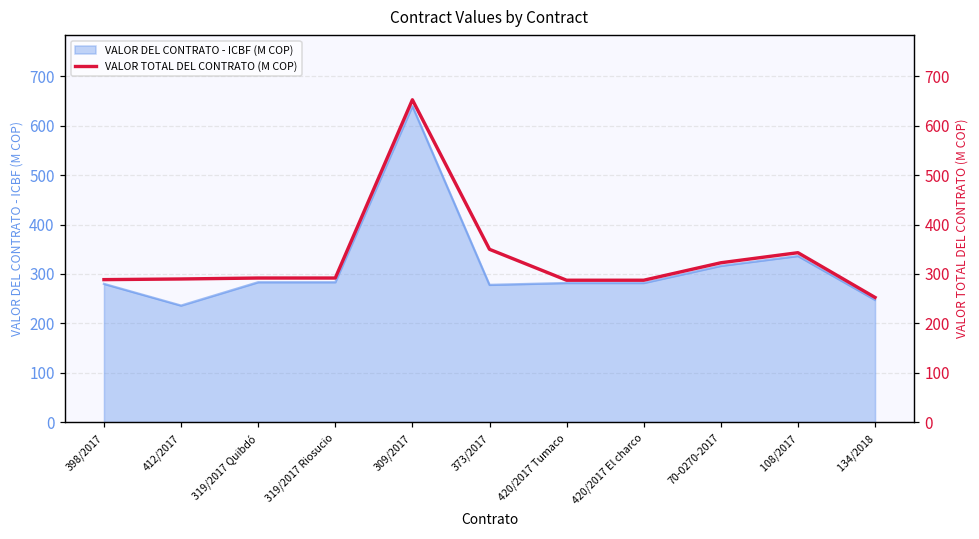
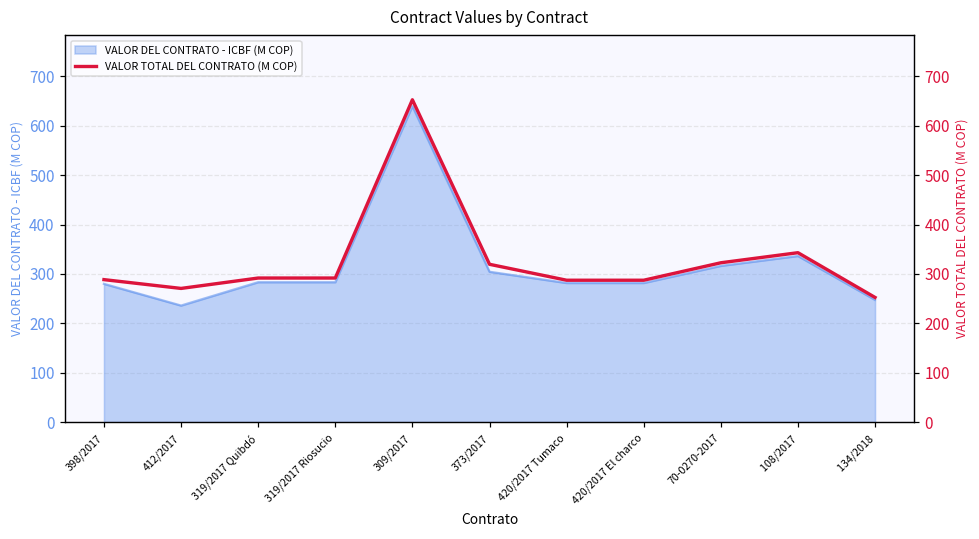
  {
    "VALOR DEL CONTRATO - ICBF (M COP)": {
      "398/2017": 280,
      "412/2017": 240,
      "319/2017 Quibdó": 280,
      "319/2017 Riosucio": 280,
      "309/2017": 640,
-     "373/2017": 280,
+     "373/2017": 300,
      "420/2017 Tumaco": 280,
      "420/2017 El charco": 280,
      "70-0270-2017": 320,
      "108/2017": 340,
      "134/2018": 250
    },
    "VALOR TOTAL DEL CONTRATO (M COP)": {
      "398/2017": 290,
-     "412/2017": 290,
+     "412/2017": 270,
      "319/2017 Quibdó": 290,
      "319/2017 Riosucio": 290,
      "309/2017": 650,
-     "373/2017": 350,
+     "373/2017": 320,
      "420/2017 Tumaco": 290,
      "420/2017 El charco": 290,
      "70-0270-2017": 320,
      "108/2017": 340,
      "134/2018": 250
    }
  }
